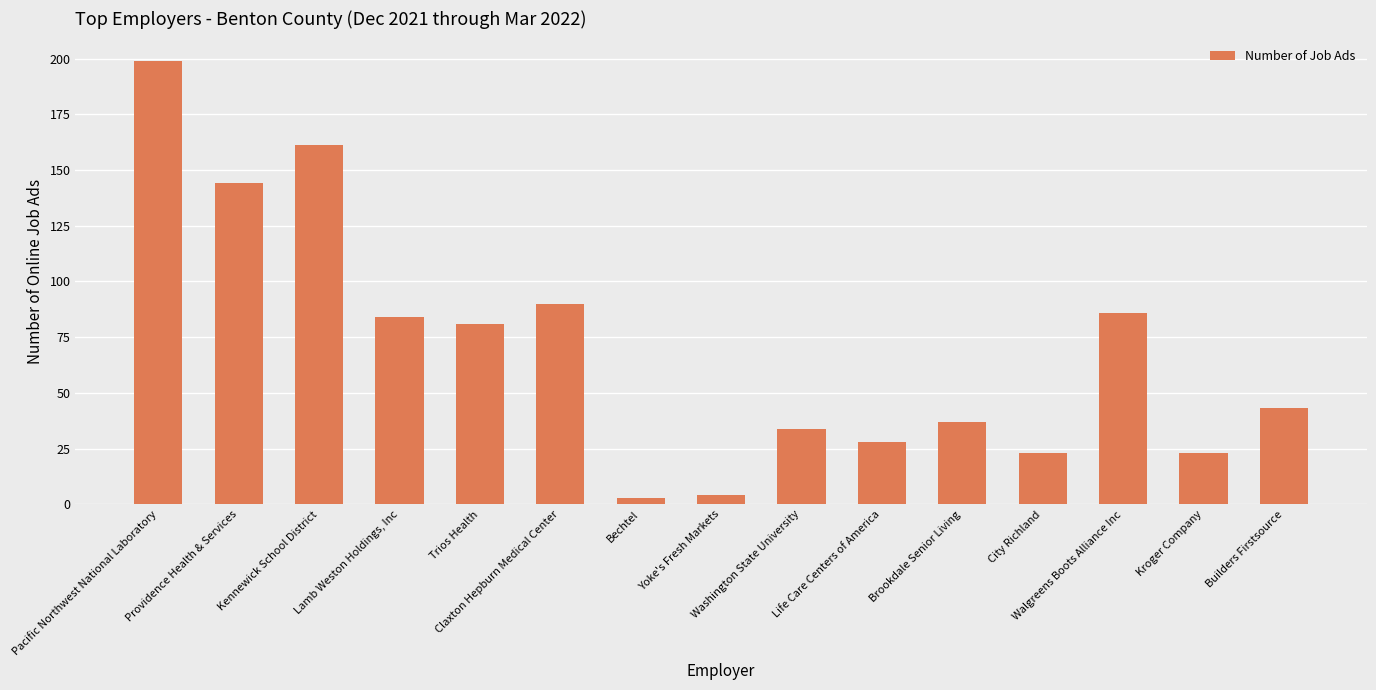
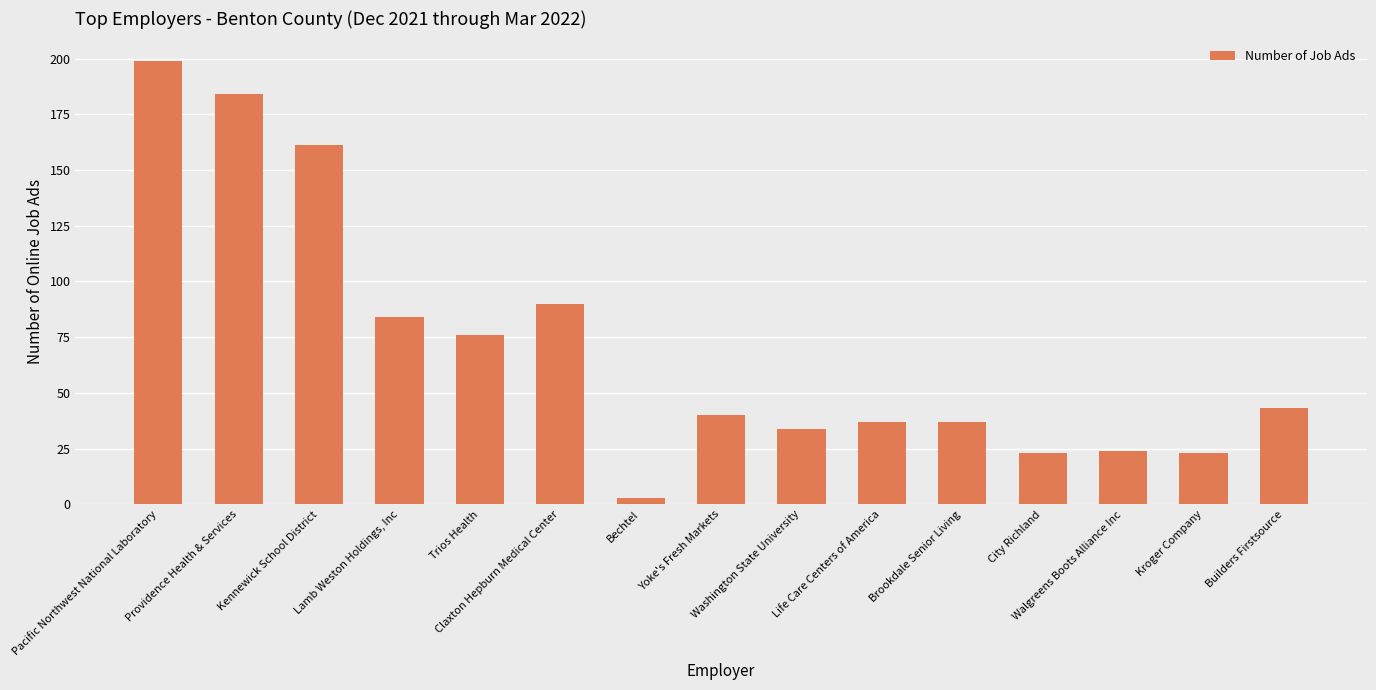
  {
    "Pacific Northwest National Laboratory": 199,
-   "Providence Health & Services": 144,
+   "Providence Health & Services": 184,
    "Kennewick School District": 161,
    "Lamb Weston Holdings, Inc": 84,
-   "Trios Health": 81,
+   "Trios Health": 76,
    "Claxton Hepburn Medical Center": 90,
    "Bechtel": 3,
-   "Yoke's Fresh Markets": 4,
+   "Yoke's Fresh Markets": 40,
    "Washington State University": 34,
-   "Life Care Centers of America": 28,
+   "Life Care Centers of America": 37,
    "Brookdale Senior Living": 37,
    "City Richland": 23,
-   "Walgreens Boots Alliance Inc": 86,
+   "Walgreens Boots Alliance Inc": 24,
    "Kroger Company": 23,
    "Builders Firstsource": 43
  }
